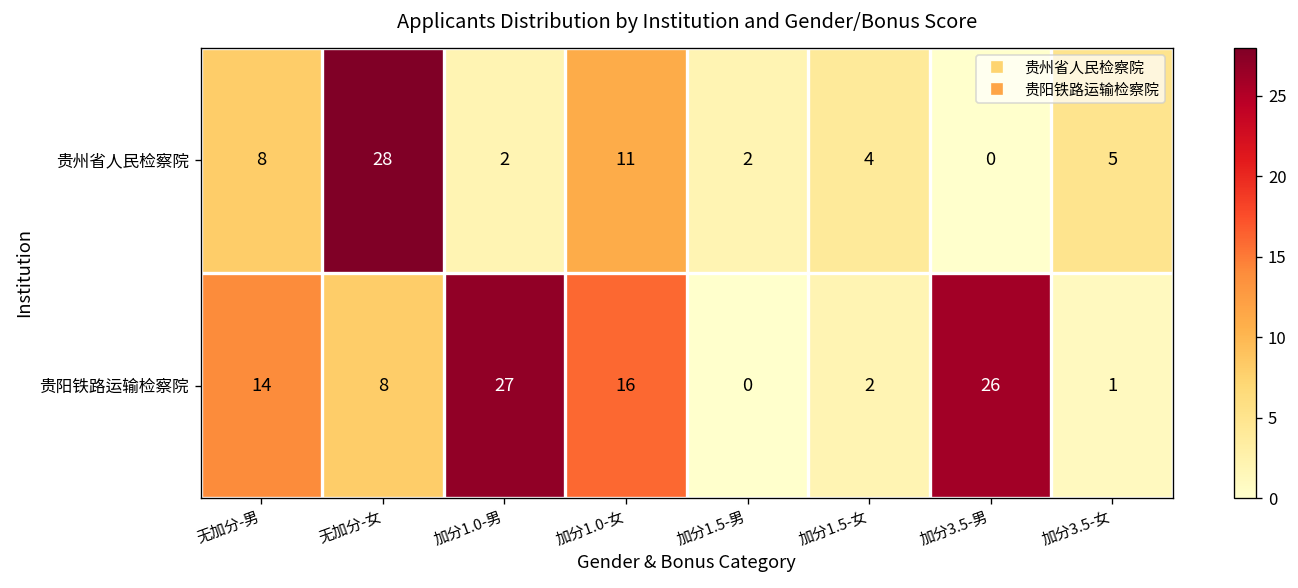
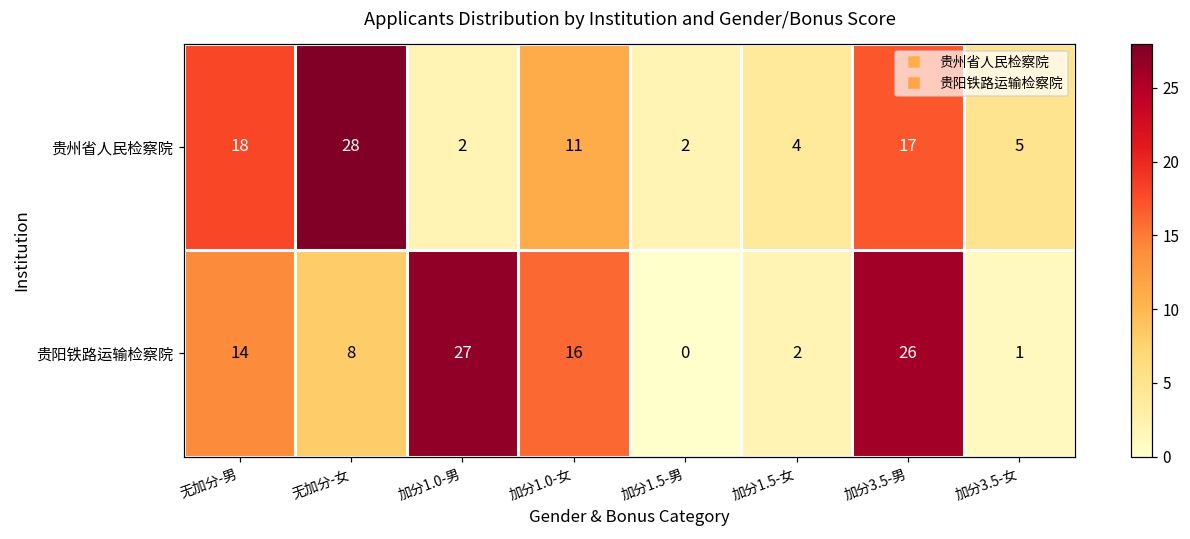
  {
    "贵州省人民检察院": {
-     "无加分-男": 8,
+     "无加分-男": 18,
      "无加分-女": 28,
      "加分1.0-男": 2,
      "加分1.0-女": 11,
      "加分1.5-男": 2,
      "加分1.5-女": 4,
-     "加分3.5-男": 0,
+     "加分3.5-男": 17,
      "加分3.5-女": 5
    },
    "贵阳铁路运输检察院": {
      "无加分-男": 14,
      "无加分-女": 8,
      "加分1.0-男": 27,
      "加分1.0-女": 16,
      "加分1.5-男": 0,
      "加分1.5-女": 2,
      "加分3.5-男": 26,
      "加分3.5-女": 1
    }
  }
